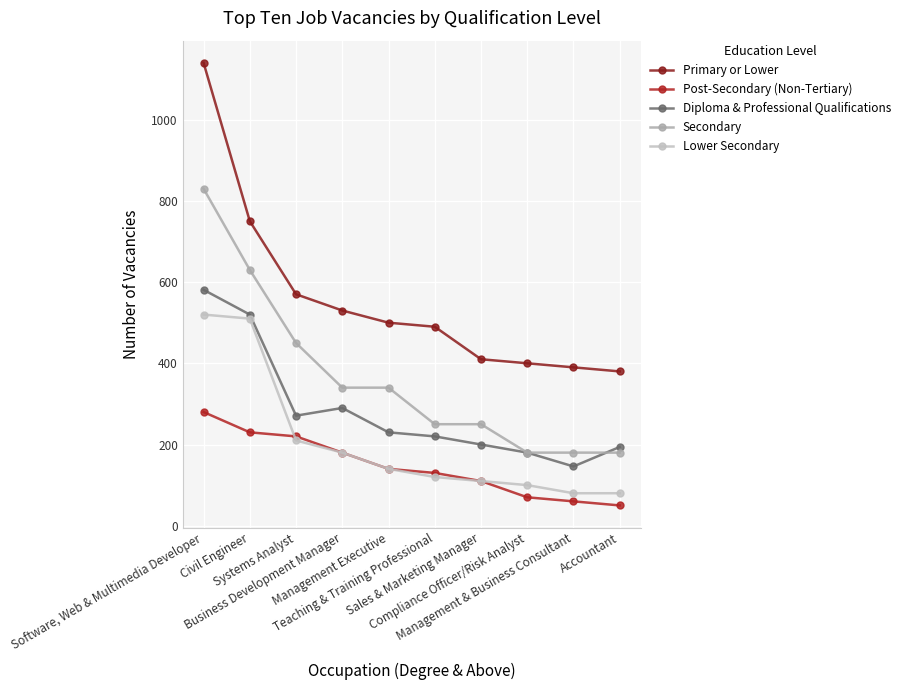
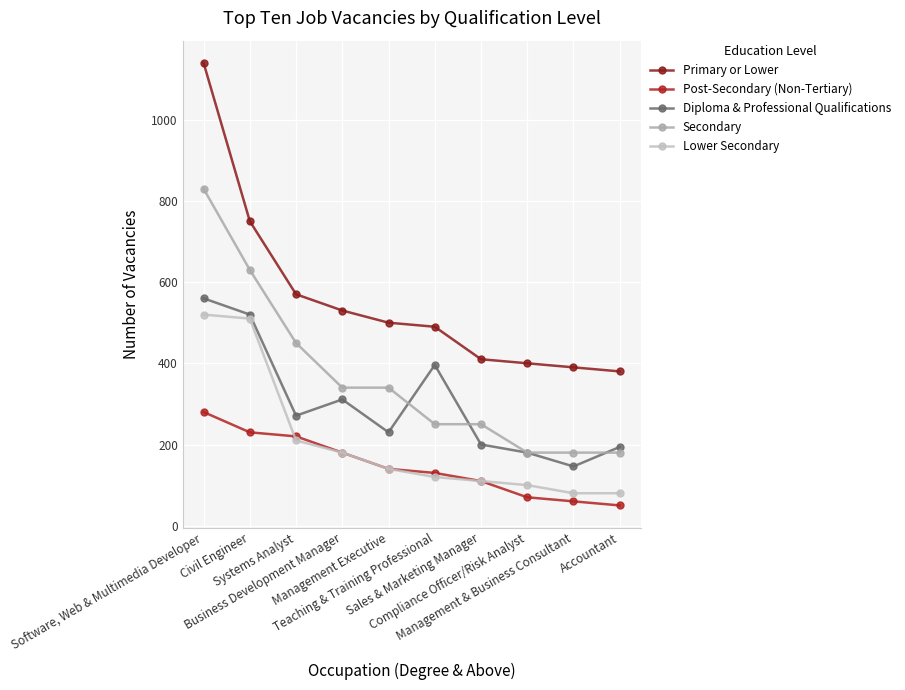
  {
    "Diploma & Professional Qualifications": {
-     "Software, Web & Multimedia Developer": 580,
+     "Software, Web & Multimedia Developer": 560,
      "Civil Engineer": 520,
      "Systems Analyst": 270,
-     "Business Development Manager": 290,
+     "Business Development Manager": 310,
      "Management Executive": 230,
-     "Teaching & Training Professional": 220,
+     "Teaching & Training Professional": 400,
      "Sales & Marketing Manager": 200,
      "Management & Business Consultant": 150,
      "Accountant": 190
    }
  }
